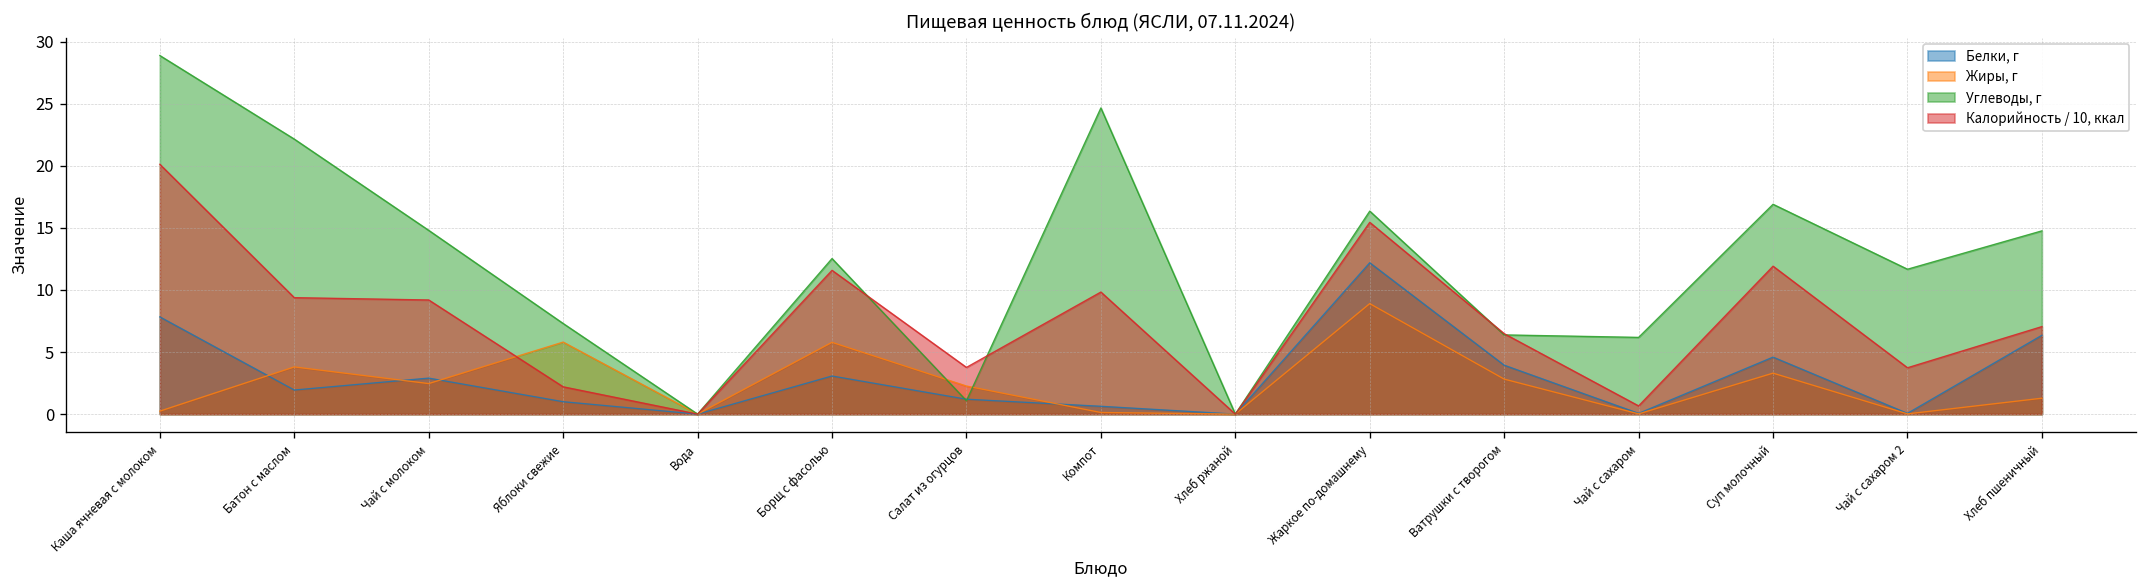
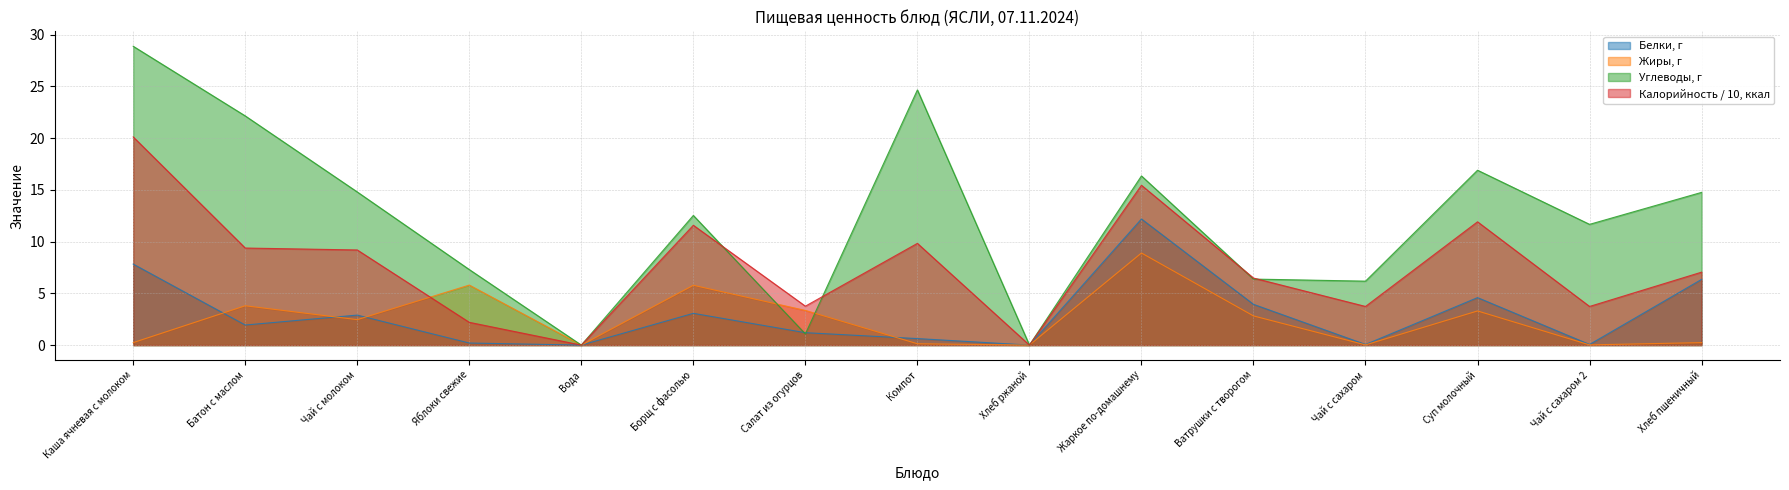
  {
    "Белки, г": {
      "Каша ячневая с молоком": 7.8,
      "Батон с маслом": 1.9,
      "Чай с молоком": 2.9,
-     "Яблоки свежие": 1.0,
+     "Яблоки свежие": 0.2,
      "Борщ с фасолью": 3.1,
      "Компот": 0.6,
      "Жаркое по-домашнему": 12.2,
      "Ватрушки с творогом": 3.9,
      "Суп молочный": 4.6,
      "Хлеб пшеничный": 6.4
    },
    "Жиры, г": {
      "Каша ячневая с молоком": 0.2,
      "Батон с маслом": 3.8,
      "Чай с молоком": 2.5,
      "Яблоки свежие": 5.8,
      "Борщ с фасолью": 5.8,
-     "Салат из огурцов": 2.3,
+     "Салат из огурцов": 3.4,
      "Компот": 0.1,
      "Жаркое по-домашнему": 8.9,
      "Ватрушки с творогом": 2.8,
      "Суп молочный": 3.3,
-     "Хлеб пшеничный": 1.3
+     "Хлеб пшеничный": 0.2
    },
    "Углеводы, г": {
      "Каша ячневая с молоком": 28.9,
      "Батон с маслом": 22.2,
      "Чай с молоком": 14.8,
      "Яблоки свежие": 7.3,
      "Борщ с фасолью": 12.5,
      "Компот": 24.7,
      "Жаркое по-домашнему": 16.4,
      "Чай с сахаром": 6.2,
      "Суп молочный": 16.9,
      "Чай с сахаром 2": 11.7,
      "Хлеб пшеничный": 14.8
    },
    "Калорийность / 10, ккал": {
      "Каша ячневая с молоком": 20.1,
      "Батон с маслом": 9.4,
      "Чай с молоком": 9.2,
      "Яблоки свежие": 2.2,
      "Борщ с фасолью": 11.6,
      "Салат из огурцов": 3.8,
      "Компот": 9.8,
      "Жаркое по-домашнему": 15.4,
-     "Чай с сахаром": 0.7,
+     "Чай с сахаром": 3.7,
      "Суп молочный": 11.9,
      "Чай с сахаром 2": 3.7,
      "Хлеб пшеничный": 7.1
    }
  }
